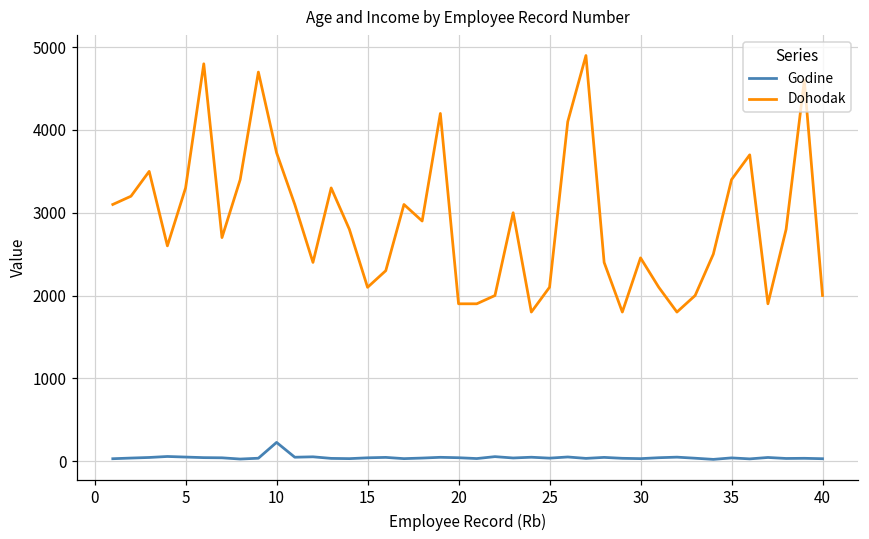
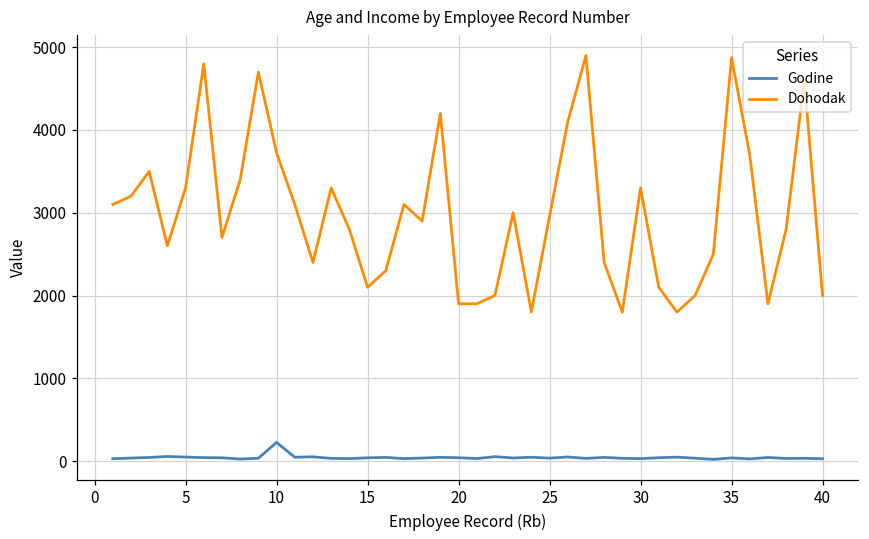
  {
    "Godine": {
      "5": 0,
      "10": 200,
      "15": 0,
      "20": 0,
      "25": 0,
      "30": 0,
      "35": 0,
      "40": 0
    },
    "Dohodak": {
      "5": 3300,
      "10": 3700,
      "15": 2100,
      "20": 1900,
-     "25": 2100,
-     "30": 2500,
-     "35": 3400,
+     "25": 3000,
+     "30": 3300,
+     "35": 4900,
      "40": 2000
    }
  }
